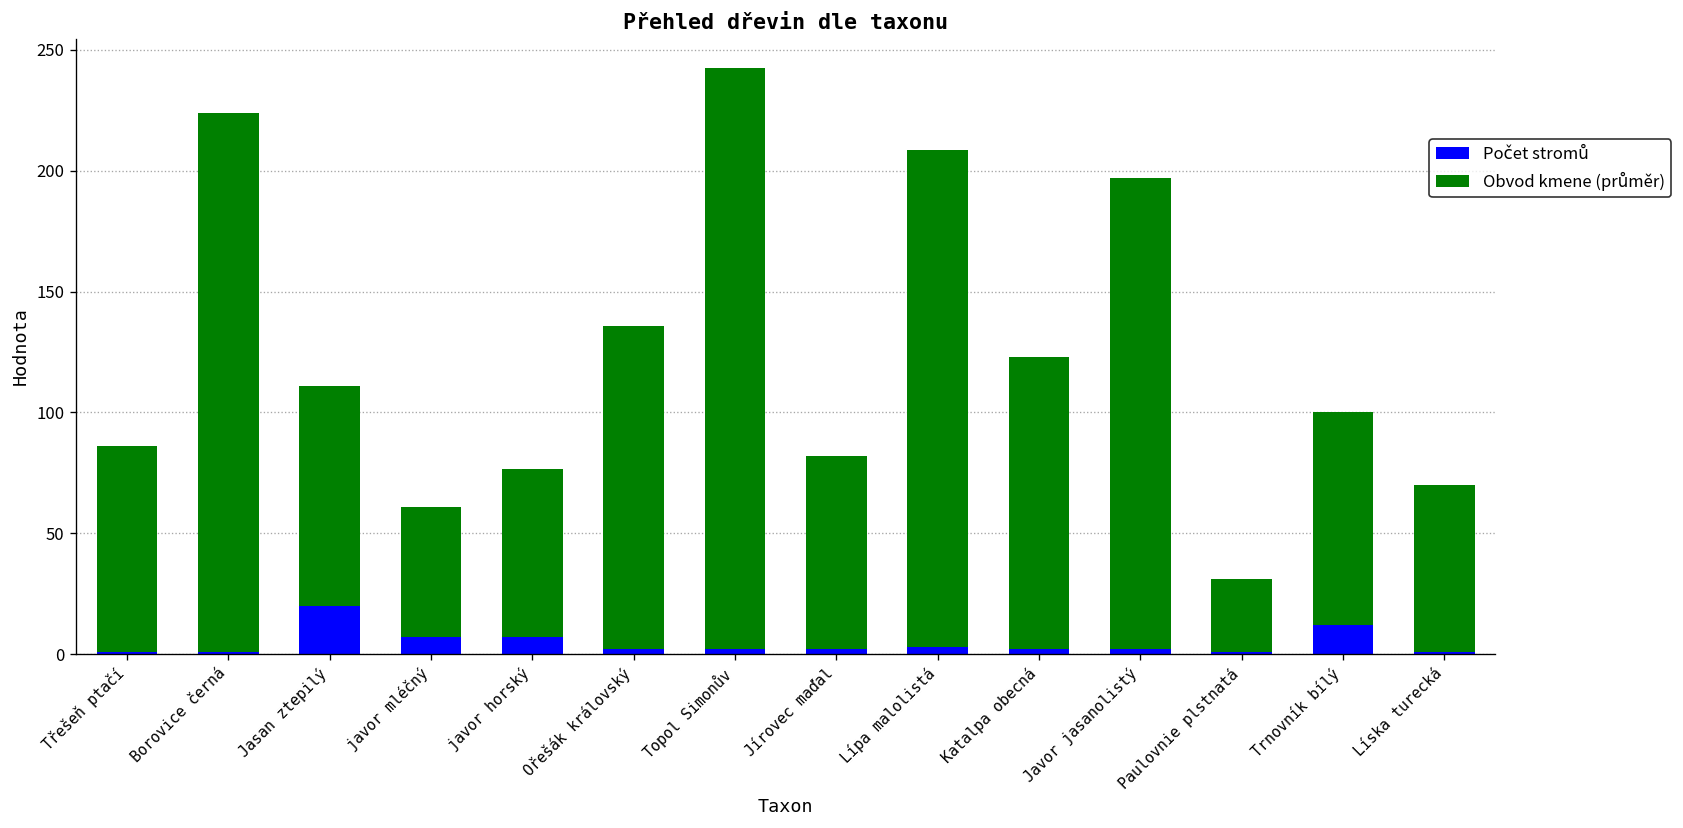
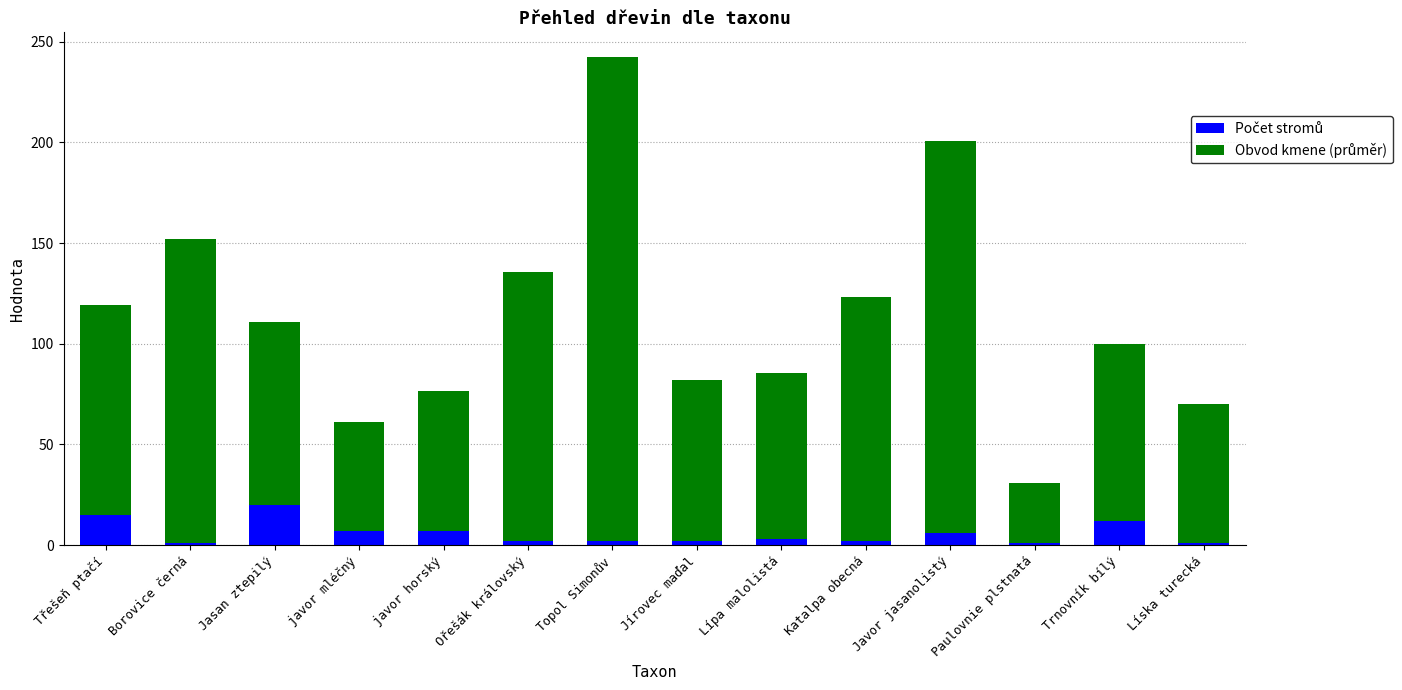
  {
    "Počet stromů": {
-     "Třešeň ptačí": 1,
+     "Třešeň ptačí": 15,
      "Jasan ztepilý": 20,
      "javor mléčný": 7,
      "javor horský": 7,
      "Ořešák královský": 2,
      "Topol Simonův": 2,
      "Jírovec maďal": 2,
      "Lípa malolistá": 3,
      "Katalpa obecná": 2,
-     "Javor jasanolistý": 2,
+     "Javor jasanolistý": 6,
      "Trnovník bílý": 12
    },
    "Obvod kmene (průměr)": {
-     "Třešeň ptačí": 85,
-     "Borovice černá": 223,
+     "Třešeň ptačí": 104,
+     "Borovice černá": 151,
      "Jasan ztepilý": 91,
      "javor mléčný": 54,
      "javor horský": 70,
      "Ořešák královský": 134,
      "Topol Simonův": 241,
      "Jírovec maďal": 80,
-     "Lípa malolistá": 206,
+     "Lípa malolistá": 83,
      "Katalpa obecná": 121,
      "Javor jasanolistý": 195,
      "Paulovnie plstnatá": 30,
      "Trnovník bílý": 88,
      "Líska turecká": 69
    }
  }
